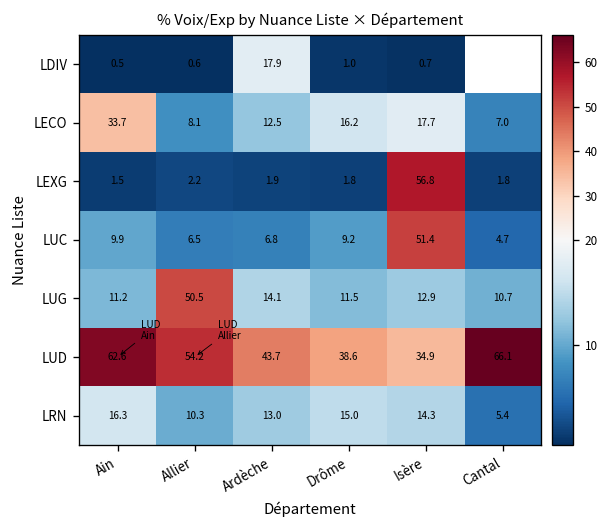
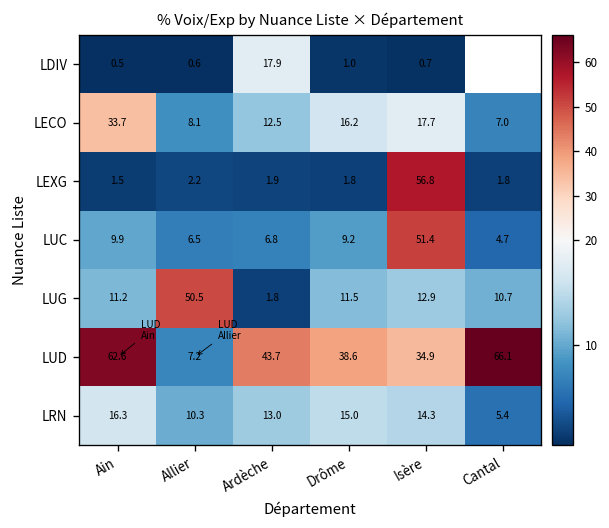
  {
    "LDIV": {
      "Ain": 0.5,
      "Allier": 0.6,
      "Ardèche": 17.9,
      "Drôme": 1.0,
      "Isère": 0.7
    },
    "LECO": {
      "Ain": 33.7,
      "Allier": 8.1,
      "Ardèche": 12.5,
      "Drôme": 16.2,
      "Isère": 17.7,
      "Cantal": 7.0
    },
    "LEXG": {
      "Ain": 1.5,
      "Allier": 2.2,
      "Ardèche": 1.9,
      "Drôme": 1.8,
      "Isère": 56.8,
      "Cantal": 1.8
    },
    "LUC": {
      "Ain": 9.9,
      "Allier": 6.5,
      "Ardèche": 6.8,
      "Drôme": 9.2,
      "Isère": 51.4,
      "Cantal": 4.7
    },
    "LUG": {
      "Ain": 11.2,
      "Allier": 50.5,
-     "Ardèche": 14.1,
+     "Ardèche": 1.8,
      "Drôme": 11.5,
      "Isère": 12.9,
      "Cantal": 10.7
    },
    "LUD": {
-     "Allier": 54.2,
+     "Allier": 7.2,
      "Ardèche": 43.7,
      "Drôme": 38.6,
      "Isère": 34.9,
      "Cantal": 66.1
    },
    "LRN": {
      "Ain": 16.3,
      "Allier": 10.3,
      "Ardèche": 13.0,
      "Drôme": 15.0,
      "Isère": 14.3,
      "Cantal": 5.4
    }
  }
